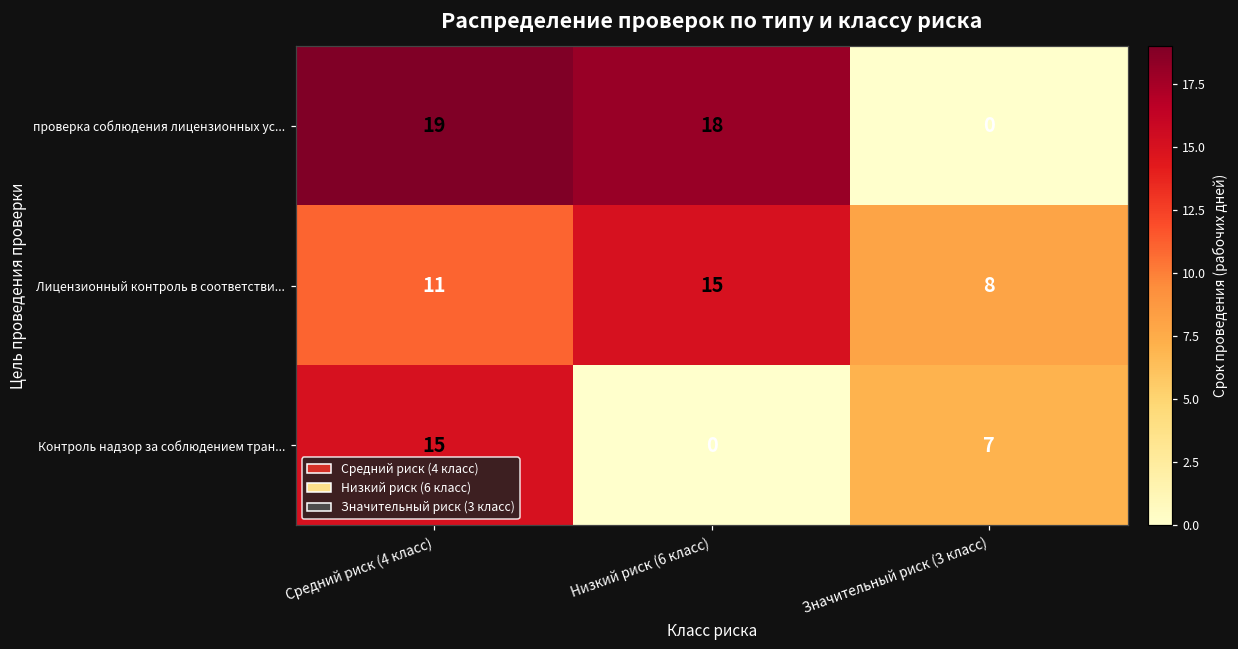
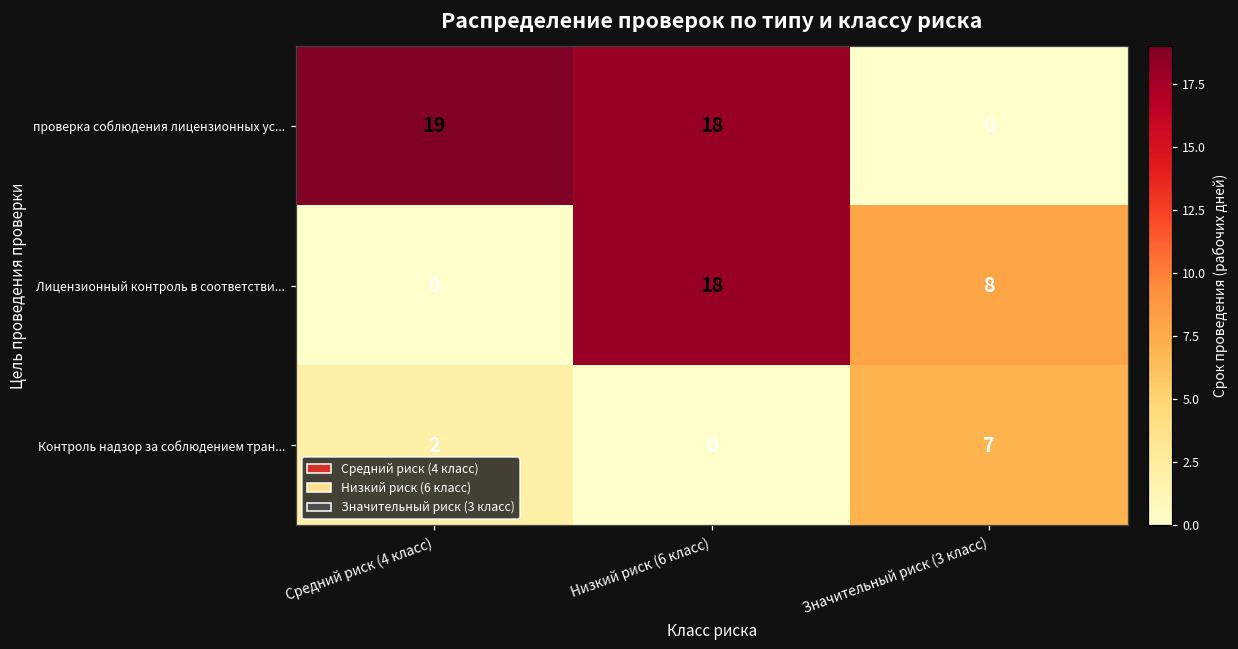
  {
    "проверка соблюдения лицензионных ус...": {
      "Средний риск (4 класс)": 19,
      "Низкий риск (6 класс)": 18,
      "Значительный риск (3 класс)": 0
    },
    "Лицензионный контроль в соответстви...": {
-     "Средний риск (4 класс)": 11,
-     "Низкий риск (6 класс)": 15,
+     "Средний риск (4 класс)": 0,
+     "Низкий риск (6 класс)": 18,
      "Значительный риск (3 класс)": 8
    },
    "Контроль надзор за соблюдением тран...": {
-     "Средний риск (4 класс)": 15,
+     "Средний риск (4 класс)": 2,
      "Низкий риск (6 класс)": 0,
      "Значительный риск (3 класс)": 7
    }
  }
